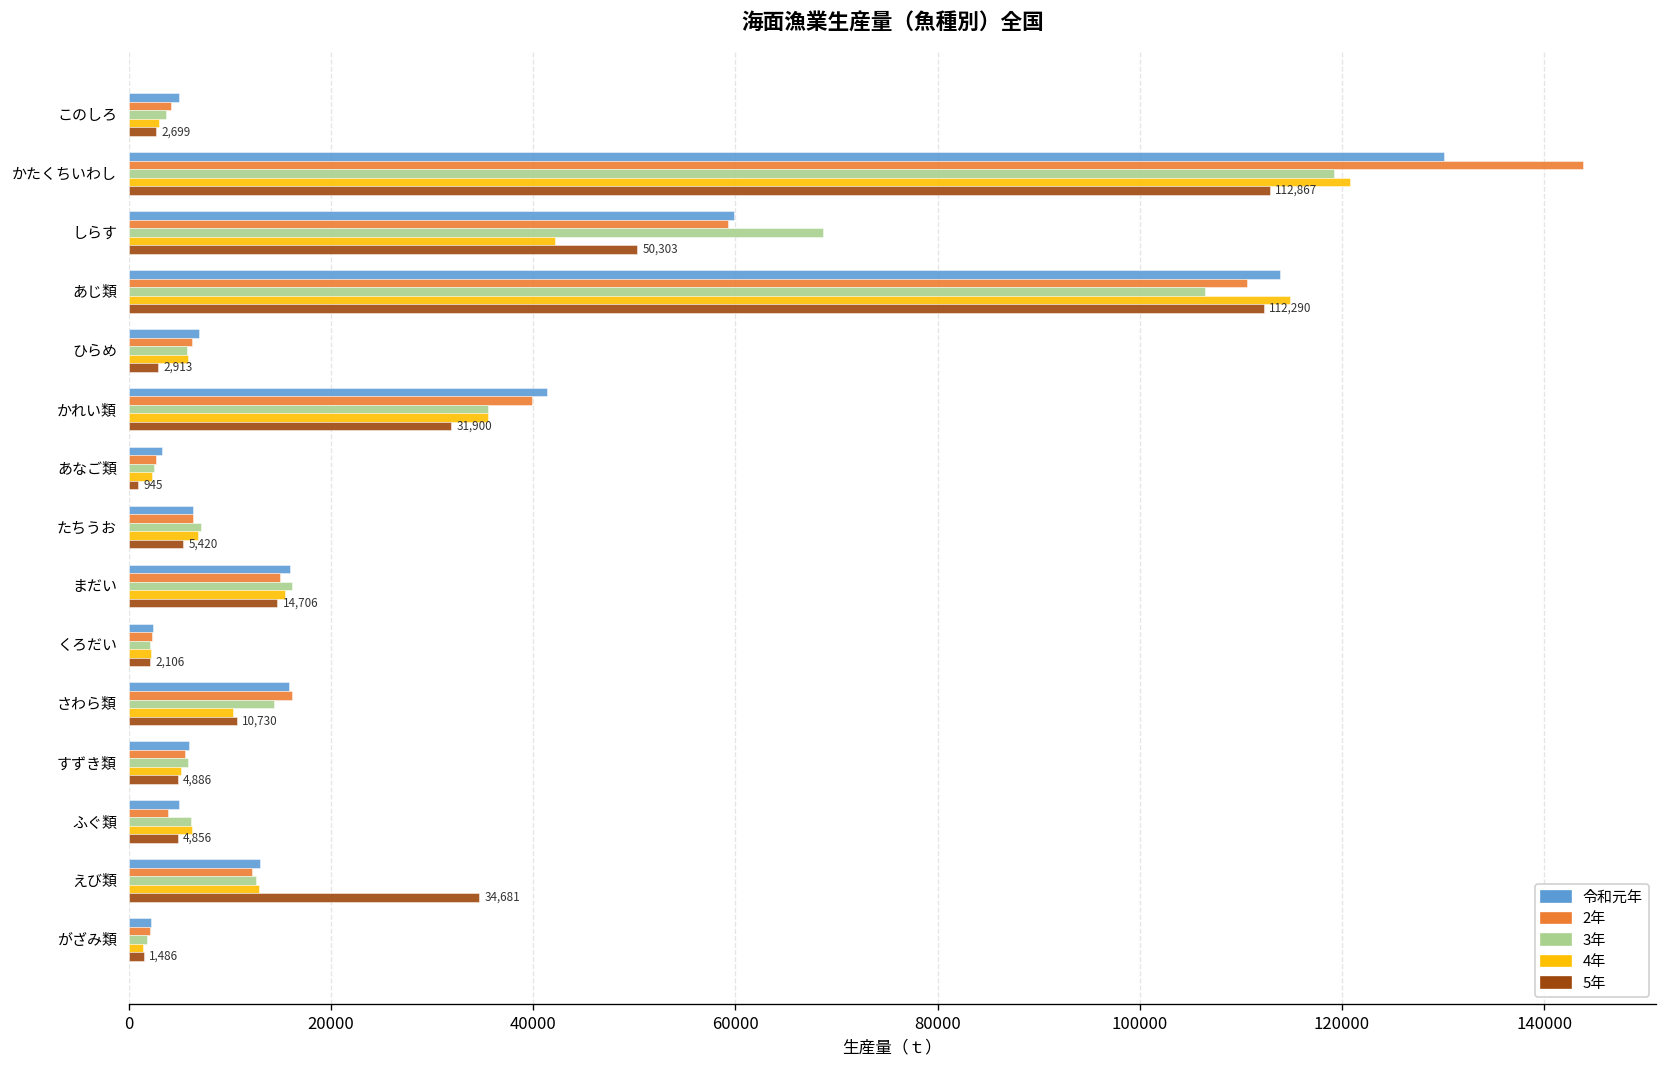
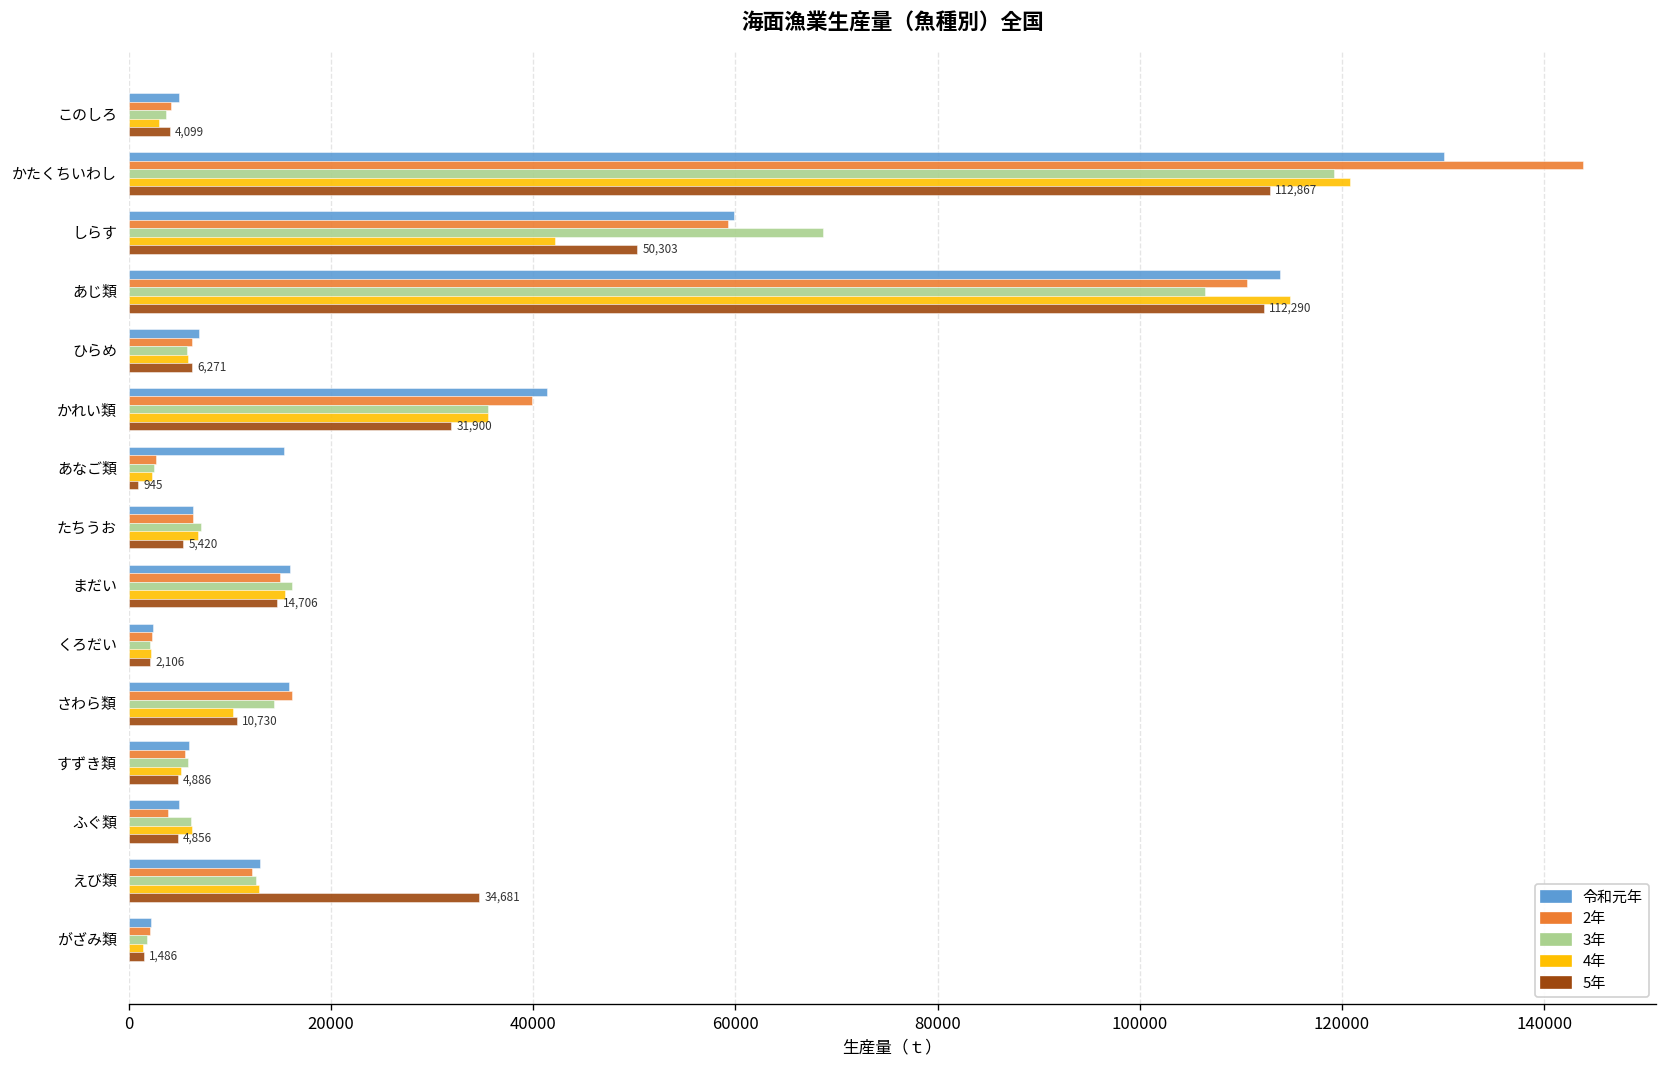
  {
    "令和元年": {
      "このしろ": "5000",
      "かたくちいわし": "130000",
      "しらす": "60000",
      "あじ類": "114000",
      "ひらめ": "7000",
      "かれい類": "41000",
-     "あなご類": "3000",
+     "あなご類": "15000",
      "たちうお": "6000",
      "まだい": "16000",
      "くろだい": "2000",
      "さわら類": "16000",
      "すずき類": "6000",
      "ふぐ類": "5000",
      "えび類": "13000",
      "がざみ類": "2000"
    },
    "2年": {
      "このしろ": "4000",
      "かたくちいわし": "144000",
      "しらす": "59000",
      "あじ類": "111000",
      "ひらめ": "6000",
      "かれい類": "40000",
      "あなご類": "3000",
      "たちうお": "6000",
      "まだい": "15000",
      "くろだい": "2000",
      "さわら類": "16000",
      "すずき類": "6000",
      "ふぐ類": "4000",
      "えび類": "12000",
      "がざみ類": "2000"
    },
    "3年": {
      "このしろ": "4000",
      "かたくちいわし": "119000",
      "しらす": "69000",
      "あじ類": "106000",
      "ひらめ": "6000",
      "かれい類": "36000",
      "あなご類": "3000",
      "たちうお": "7000",
      "まだい": "16000",
      "くろだい": "2000",
      "さわら類": "14000",
      "すずき類": "6000",
      "ふぐ類": "6000",
      "えび類": "13000",
      "がざみ類": "2000"
    },
    "4年": {
      "このしろ": "3000",
      "かたくちいわし": "121000",
      "しらす": "42000",
      "ひらめ": "6000",
      "さわら類": "10000",
      "えび類": "13000",
      "がざみ類": "1000"
    },
    "5年": {
-     "このしろ": "2,699",
+     "このしろ": "4,099",
      "かたくちいわし": "112,867",
      "しらす": "50,303",
      "あじ類": "112,290",
-     "ひらめ": "2,913",
+     "ひらめ": "6,271",
      "かれい類": "31,900",
      "あなご類": "945",
      "たちうお": "5,420",
      "まだい": "14,706",
      "くろだい": "2,106",
      "さわら類": "10,730",
      "すずき類": "4,886",
      "ふぐ類": "4,856",
      "えび類": "34,681",
      "がざみ類": "1,486"
    }
  }
